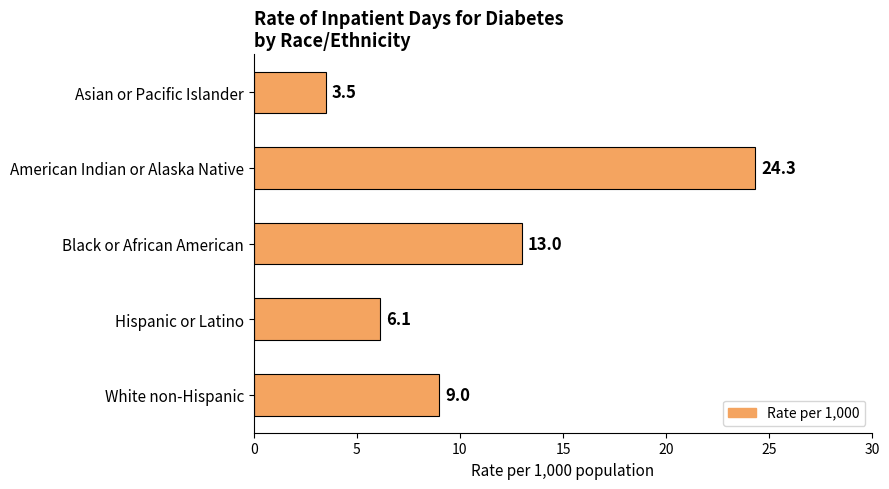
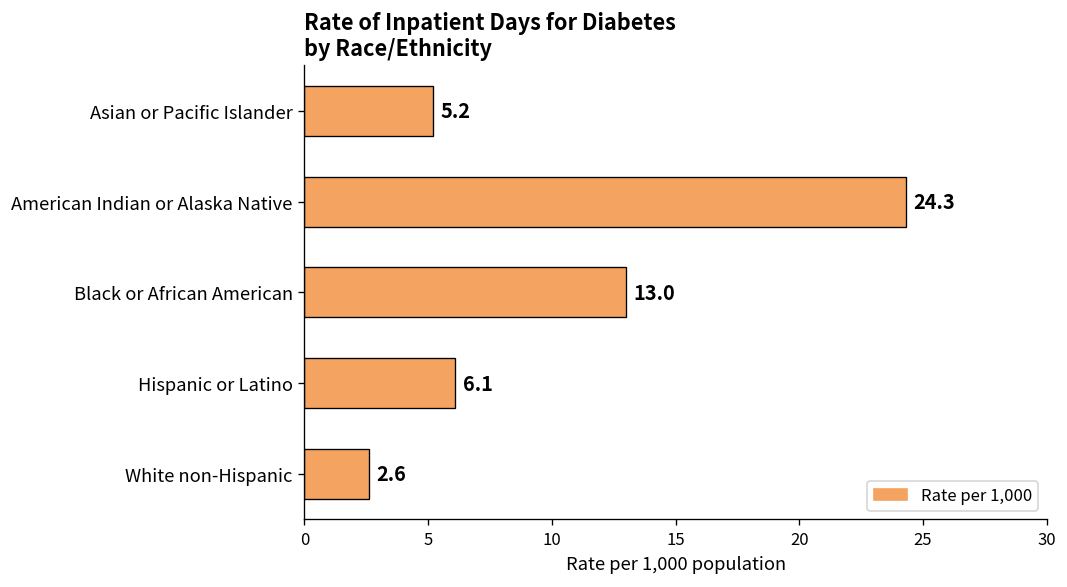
  {
-   "Asian or Pacific Islander": 3.5,
+   "Asian or Pacific Islander": 5.2,
    "American Indian or Alaska Native": 24.3,
    "Black or African American": 13.0,
    "Hispanic or Latino": 6.1,
-   "White non-Hispanic": 9.0
+   "White non-Hispanic": 2.6
  }
